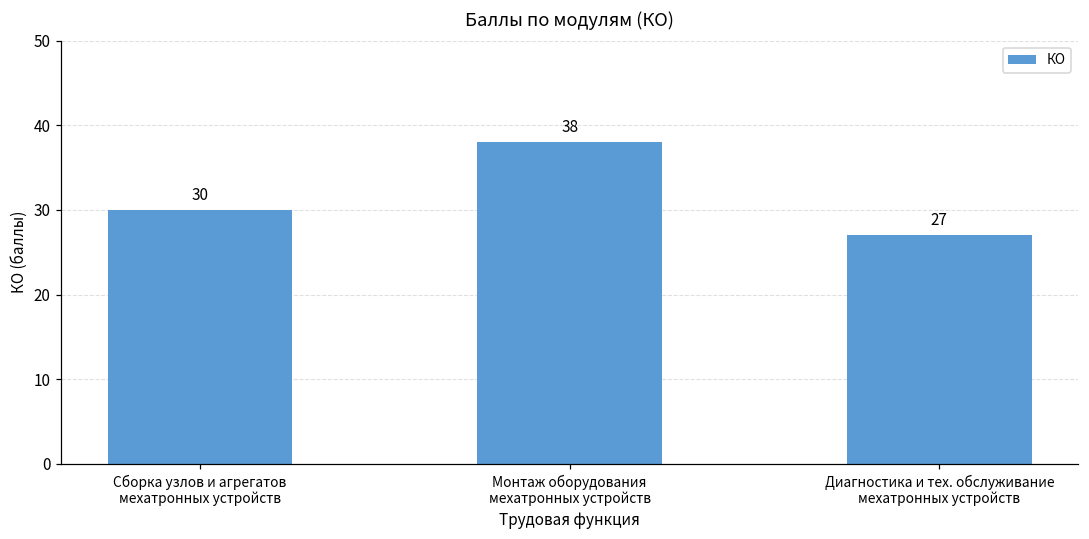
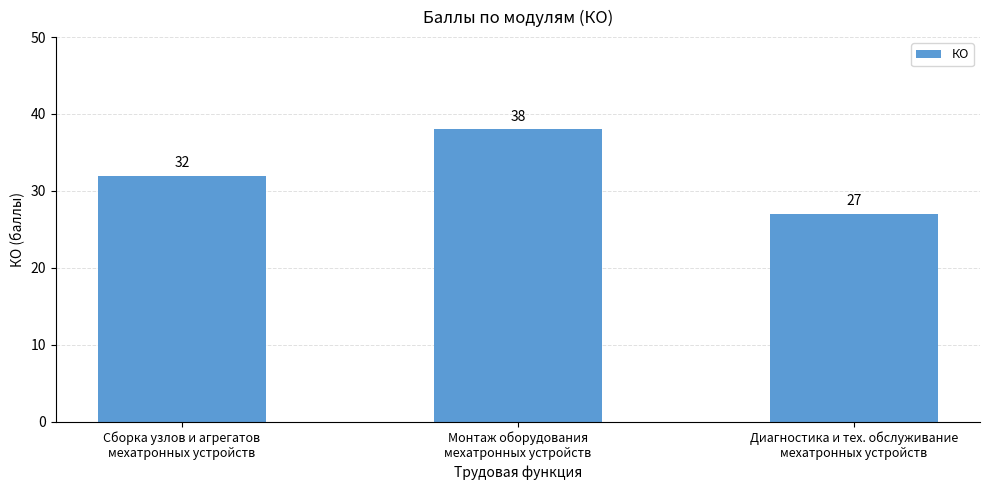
  {
-   "Сборка узлов и агрегатов мехатронных устройств": 30,
+   "Сборка узлов и агрегатов мехатронных устройств": 32,
    "Монтаж оборудования мехатронных устройств": 38,
    "Диагностика и тех. обслуживание мехатронных устройств": 27
  }
